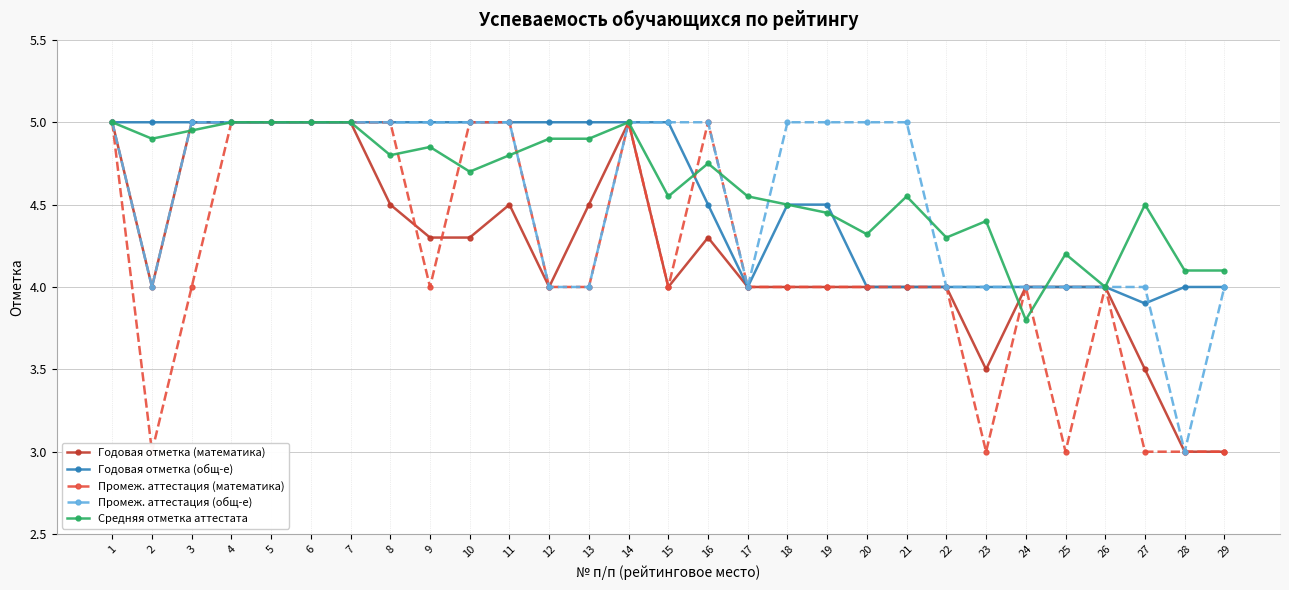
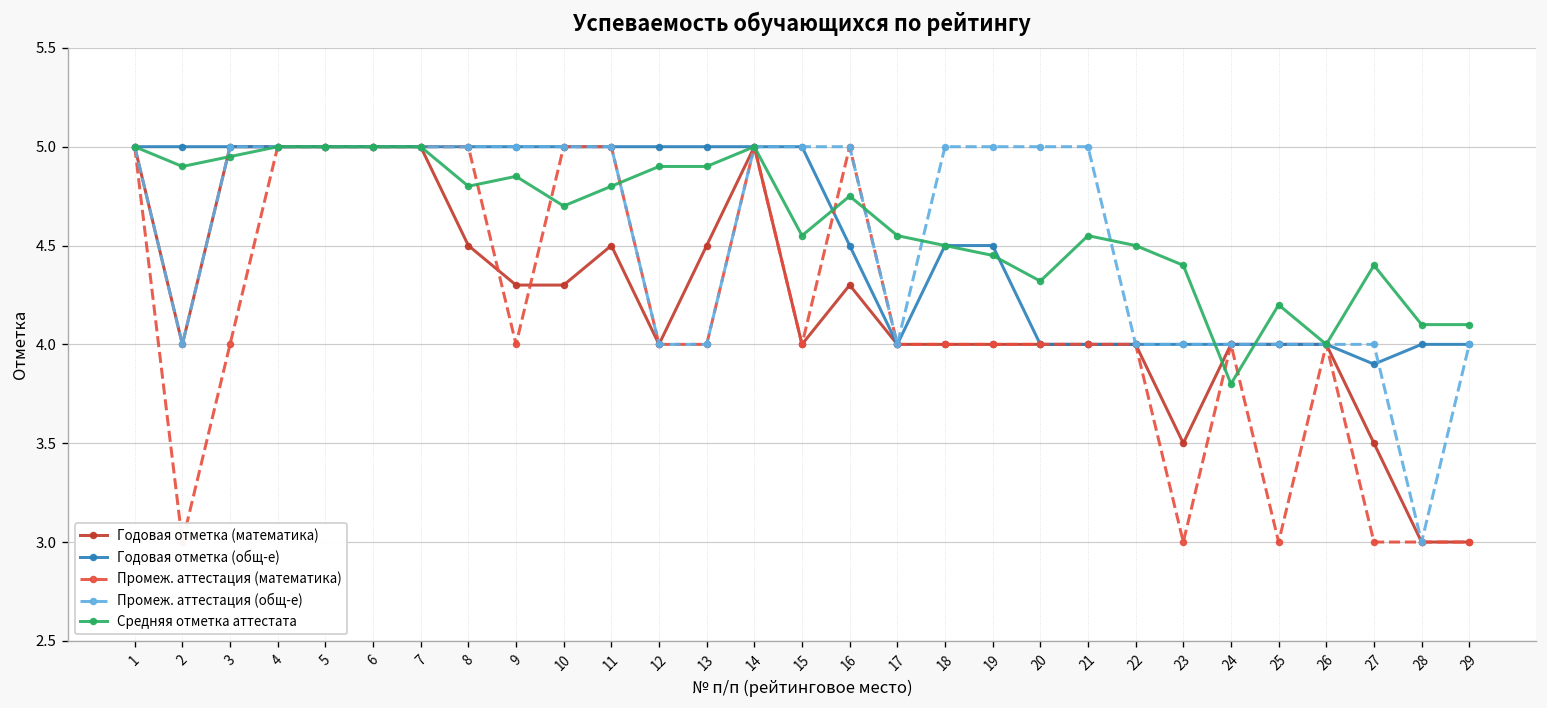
  {
    "Годовая отметка (общ-е)": {
      "2": 5.0,
      "12": 5.0,
      "13": 5.0,
      "16": 4.5,
      "19": 4.5,
      "27": 3.9,
      "28": 4.0
    },
    "Промеж. аттестация (общ-е)": {
      "18": 5.0,
      "19": 5.0,
      "20": 5.0,
      "21": 5.0,
      "27": 4.0
    },
    "Средняя отметка аттестата": {
      "2": 4.9,
      "3": 4.95,
      "8": 4.8,
      "9": 4.85,
      "10": 4.7,
      "11": 4.8,
      "12": 4.9,
      "13": 4.9,
      "15": 4.55,
      "16": 4.75,
      "17": 4.55,
      "19": 4.45,
      "20": 4.32,
      "21": 4.55,
-     "22": 4.3,
+     "22": 4.5,
      "23": 4.4,
      "24": 3.8,
      "25": 4.2,
-     "27": 4.5,
+     "27": 4.4,
      "28": 4.1,
      "29": 4.1
    }
  }
